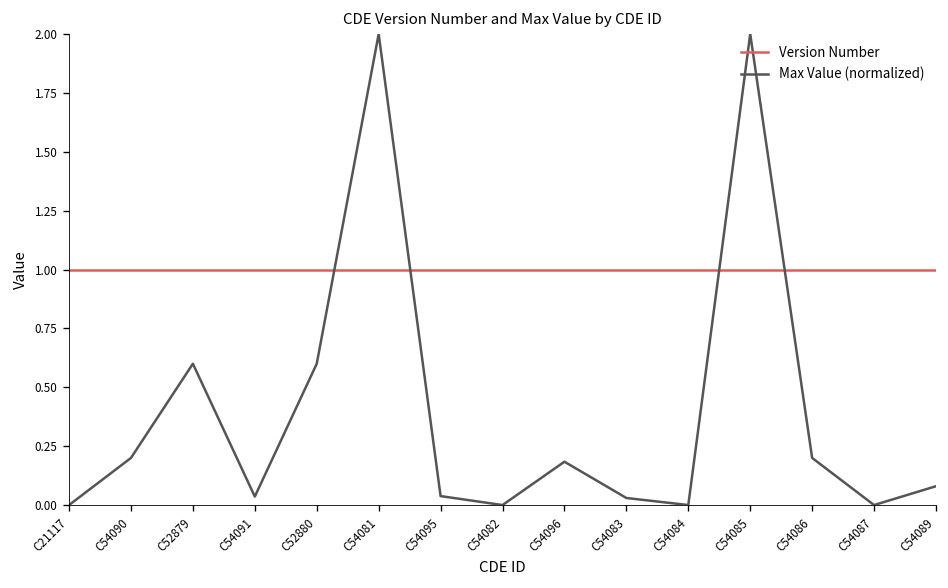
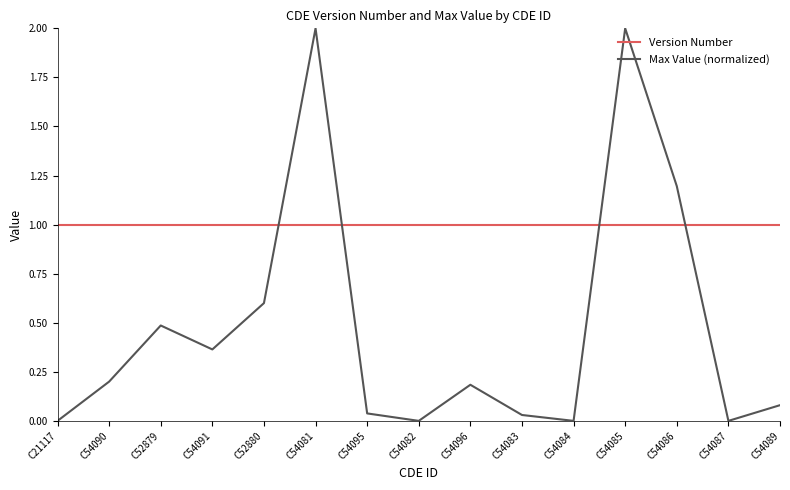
  {
    "Version Number": {
      "C21117": 1.00,
      "C54090": 1.00,
      "C52879": 1.00,
      "C54091": 1.00,
      "C52880": 1.00,
      "C54081": 1.00,
      "C54095": 1.00,
      "C54082": 1.00,
      "C54096": 1.00,
      "C54083": 1.00,
      "C54084": 1.00,
      "C54085": 1.00,
      "C54086": 1.00,
      "C54087": 1.00,
      "C54089": 1.00
    },
    "Max Value (normalized)": {
      "C21117": 0.00,
      "C54090": 0.20,
-     "C52879": 0.60,
-     "C54091": 0.04,
+     "C52879": 0.49,
+     "C54091": 0.36,
      "C52880": 0.60,
      "C54081": 2.00,
      "C54095": 0.04,
      "C54082": 0.00,
      "C54096": 0.18,
      "C54083": 0.03,
      "C54084": 0.00,
      "C54085": 2.00,
-     "C54086": 0.20,
+     "C54086": 1.20,
      "C54087": 0.00,
      "C54089": 0.08
    }
  }
